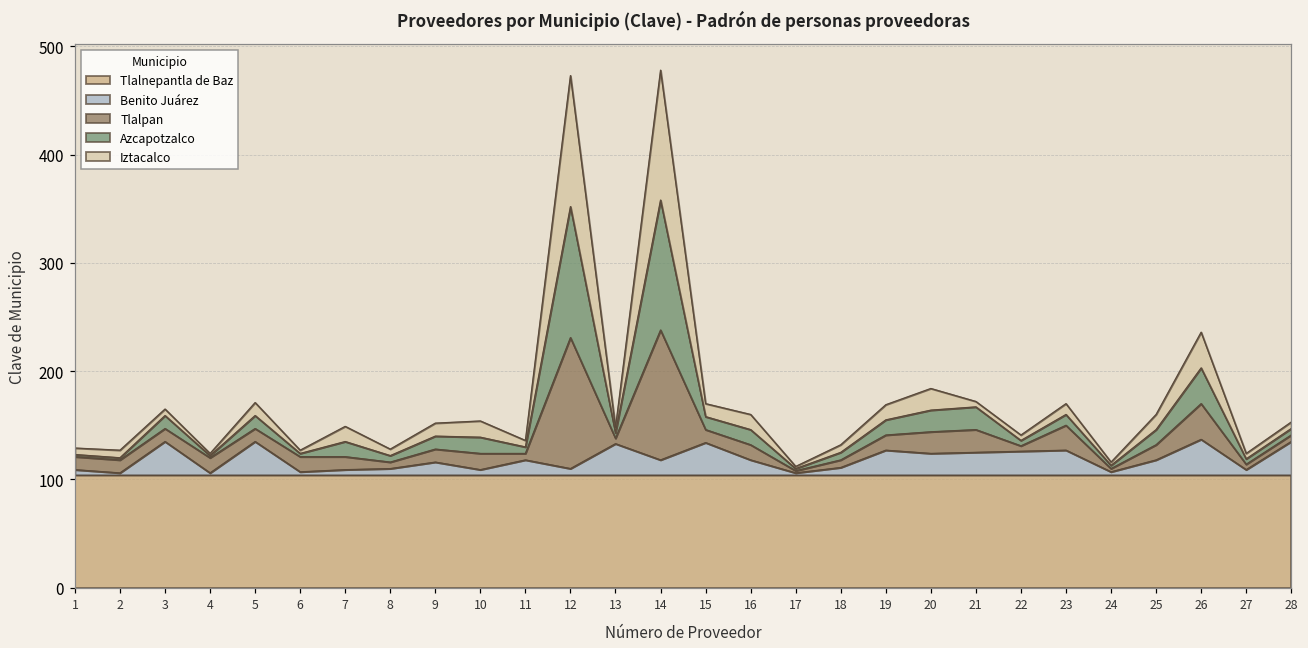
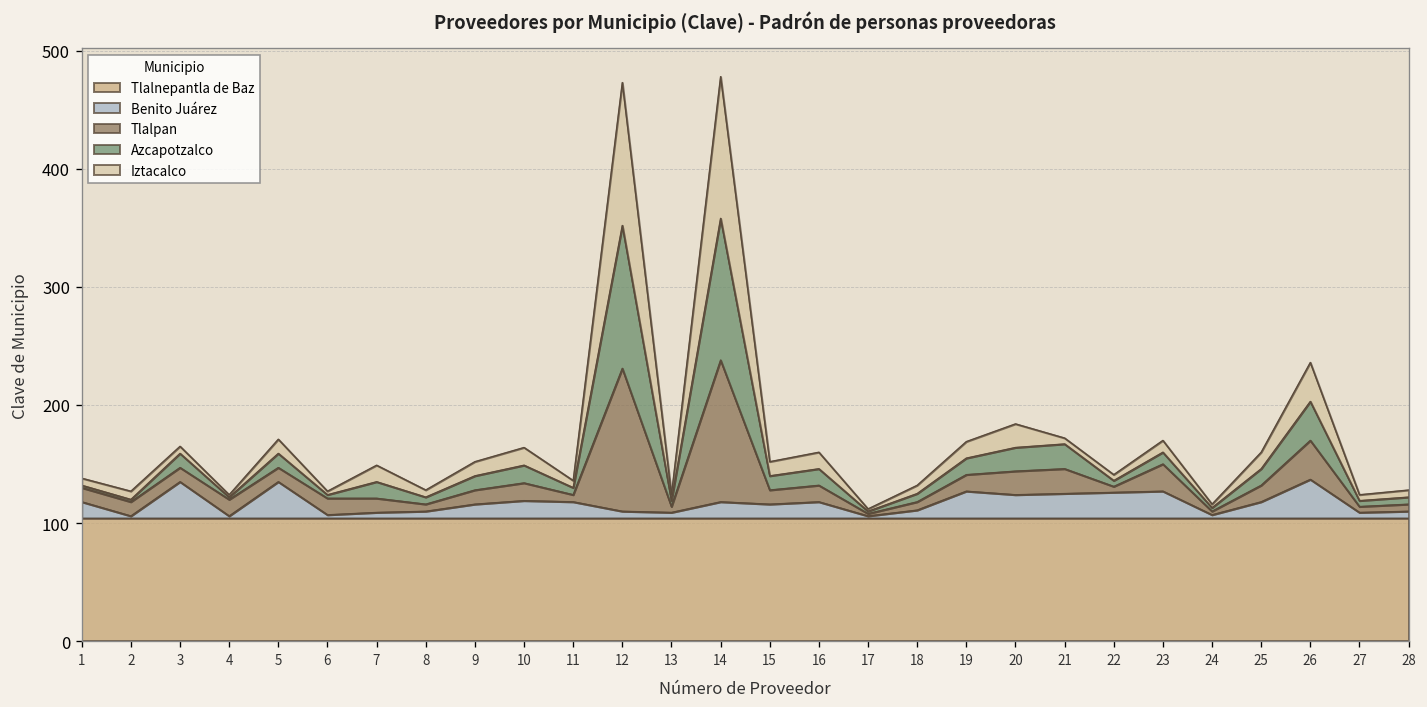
  {
    "Benito Juárez": {
-     "1": 110,
+     "1": 120,
      "3": 140,
      "5": 140,
      "6": 110,
      "7": 110,
      "8": 110,
      "9": 120,
-     "10": 110,
+     "10": 120,
      "11": 120,
      "12": 110,
-     "13": 130,
+     "13": 110,
      "14": 120,
-     "15": 130,
+     "15": 120,
      "16": 120,
      "18": 110,
      "19": 130,
      "20": 120,
      "21": 130,
      "22": 130,
      "23": 130,
      "24": 110,
      "25": 120,
      "26": 140,
      "27": 110,
-     "28": 140
+     "28": 110
    }
  }
